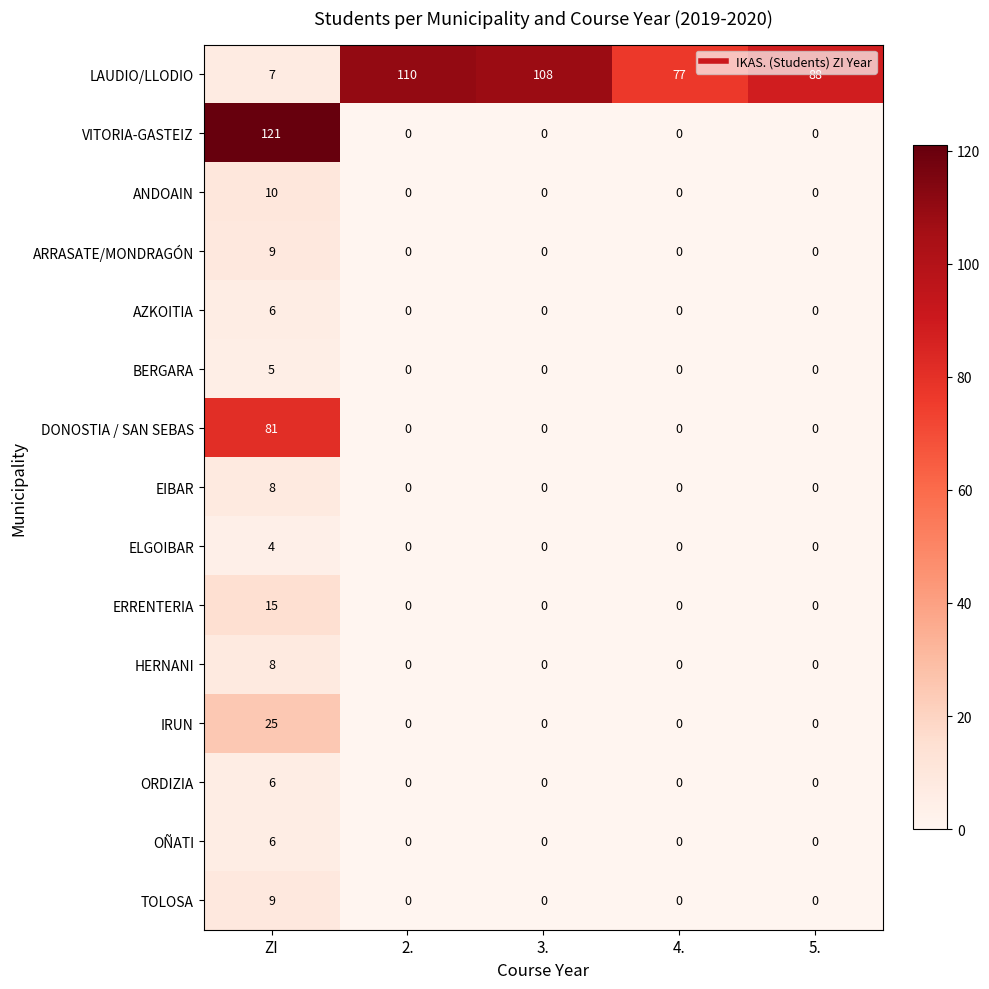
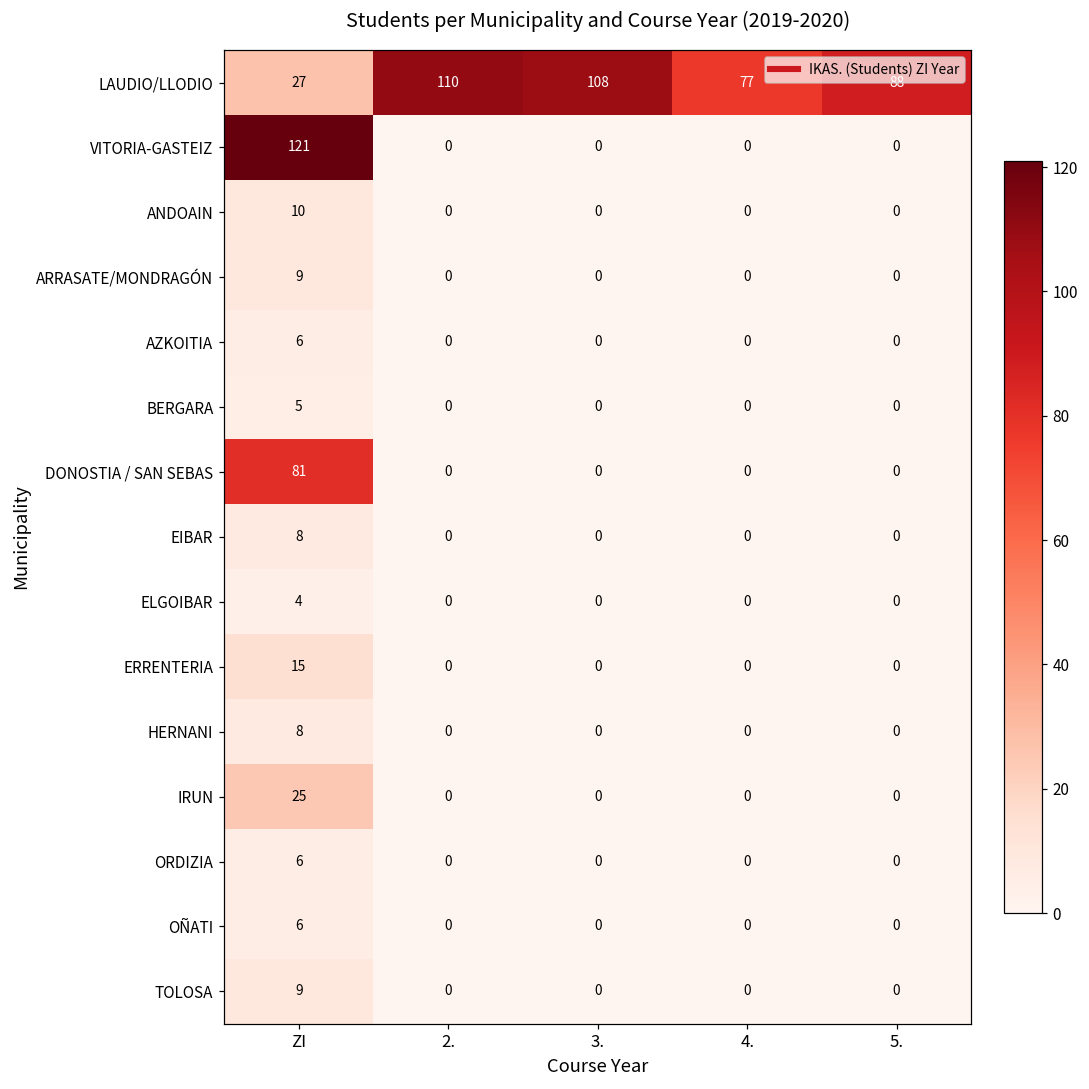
  {
    "LAUDIO/LLODIO": {
-     "ZI": 7,
+     "ZI": 27,
      "2.": 110,
      "3.": 108,
      "4.": 77
    },
    "VITORIA-GASTEIZ": {
      "ZI": 121,
      "2.": 0,
      "3.": 0,
      "4.": 0,
      "5.": 0
    },
    "ANDOAIN": {
      "ZI": 10,
      "2.": 0,
      "3.": 0,
      "4.": 0,
      "5.": 0
    },
    "ARRASATE/MONDRAGÓN": {
      "ZI": 9,
      "2.": 0,
      "3.": 0,
      "4.": 0,
      "5.": 0
    },
    "AZKOITIA": {
      "ZI": 6,
      "2.": 0,
      "3.": 0,
      "4.": 0,
      "5.": 0
    },
    "BERGARA": {
      "ZI": 5,
      "2.": 0,
      "3.": 0,
      "4.": 0,
      "5.": 0
    },
    "DONOSTIA / SAN SEBAS": {
      "ZI": 81,
      "2.": 0,
      "3.": 0,
      "4.": 0,
      "5.": 0
    },
    "EIBAR": {
      "ZI": 8,
      "2.": 0,
      "3.": 0,
      "4.": 0,
      "5.": 0
    },
    "ELGOIBAR": {
      "ZI": 4,
      "2.": 0,
      "3.": 0,
      "4.": 0,
      "5.": 0
    },
    "ERRENTERIA": {
      "ZI": 15,
      "2.": 0,
      "3.": 0,
      "4.": 0,
      "5.": 0
    },
    "HERNANI": {
      "ZI": 8,
      "2.": 0,
      "3.": 0,
      "4.": 0,
      "5.": 0
    },
    "IRUN": {
      "ZI": 25,
      "2.": 0,
      "3.": 0,
      "4.": 0,
      "5.": 0
    },
    "ORDIZIA": {
      "ZI": 6,
      "2.": 0,
      "3.": 0,
      "4.": 0,
      "5.": 0
    },
    "OÑATI": {
      "ZI": 6,
      "2.": 0,
      "3.": 0,
      "4.": 0,
      "5.": 0
    },
    "TOLOSA": {
      "ZI": 9,
      "2.": 0,
      "3.": 0,
      "4.": 0,
      "5.": 0
    }
  }
